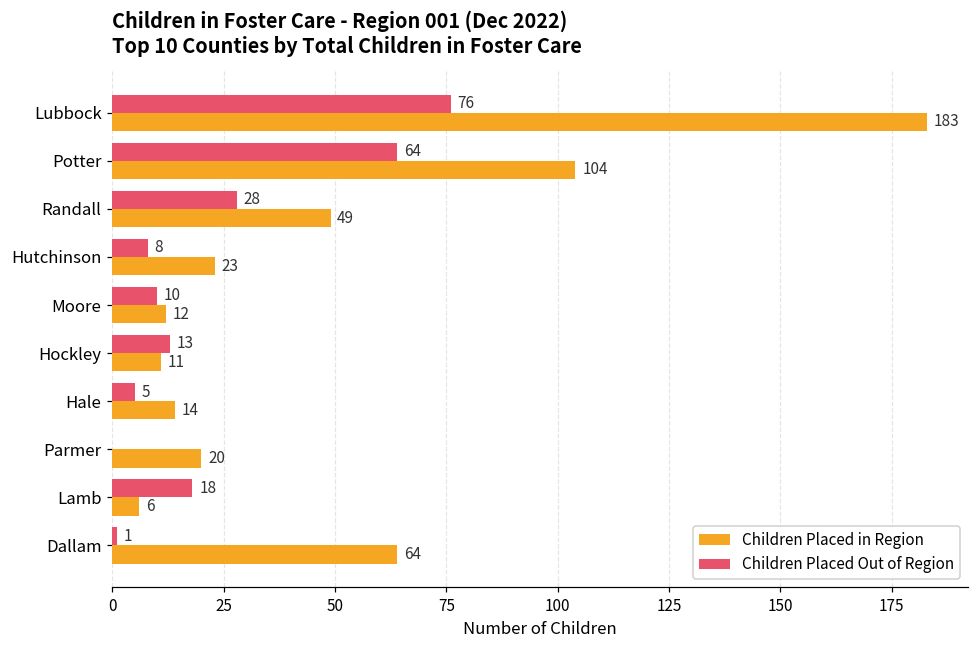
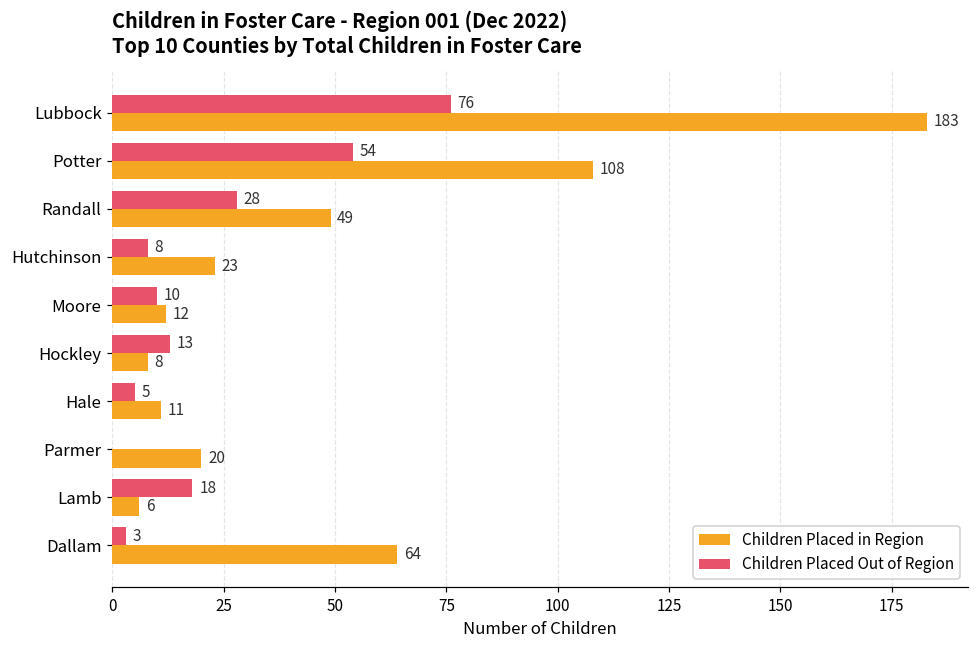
  {
    "Children Placed in Region": {
      "Lubbock": 183,
-     "Potter": 104,
+     "Potter": 108,
      "Randall": 49,
      "Hutchinson": 23,
      "Moore": 12,
-     "Hockley": 11,
-     "Hale": 14,
+     "Hockley": 8,
+     "Hale": 11,
      "Parmer": 20,
      "Lamb": 6,
      "Dallam": 64
    },
    "Children Placed Out of Region": {
      "Lubbock": 76,
-     "Potter": 64,
+     "Potter": 54,
      "Randall": 28,
      "Hutchinson": 8,
      "Moore": 10,
      "Hockley": 13,
      "Hale": 5,
      "Lamb": 18,
-     "Dallam": 1
+     "Dallam": 3
    }
  }
